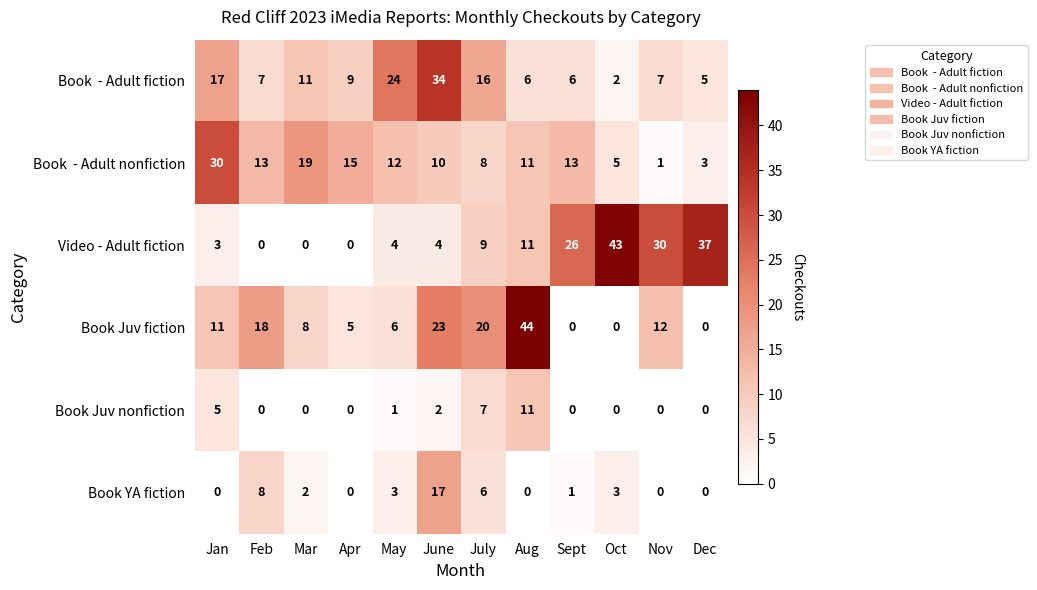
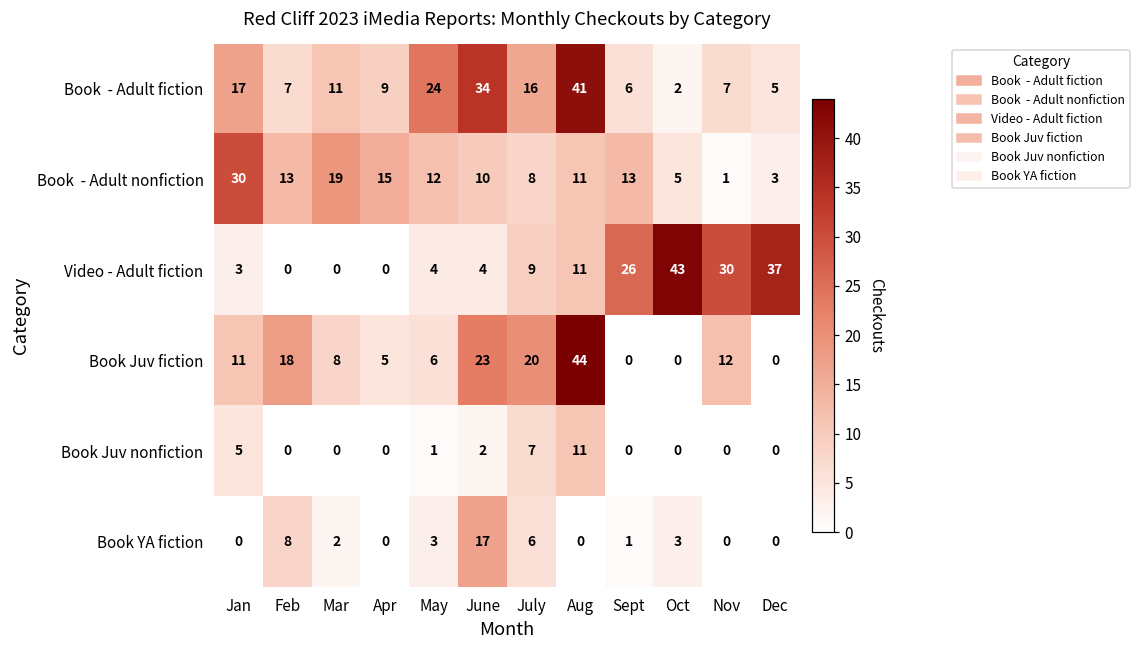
  {
    "Book - Adult fiction": {
      "Jan": 17,
      "Feb": 7,
      "Mar": 11,
      "Apr": 9,
      "May": 24,
      "June": 34,
      "July": 16,
-     "Aug": 6,
+     "Aug": 41,
      "Sept": 6,
      "Oct": 2,
      "Nov": 7,
      "Dec": 5
    },
    "Book - Adult nonfiction": {
      "Jan": 30,
      "Feb": 13,
      "Mar": 19,
      "Apr": 15,
      "May": 12,
      "June": 10,
      "July": 8,
      "Aug": 11,
      "Sept": 13,
      "Oct": 5,
      "Nov": 1,
      "Dec": 3
    },
    "Video - Adult fiction": {
      "Jan": 3,
      "Feb": 0,
      "Mar": 0,
      "Apr": 0,
      "May": 4,
      "June": 4,
      "July": 9,
      "Aug": 11,
      "Sept": 26,
      "Oct": 43,
      "Nov": 30,
      "Dec": 37
    },
    "Book Juv fiction": {
      "Jan": 11,
      "Feb": 18,
      "Mar": 8,
      "Apr": 5,
      "May": 6,
      "June": 23,
      "July": 20,
      "Aug": 44,
      "Sept": 0,
      "Oct": 0,
      "Nov": 12,
      "Dec": 0
    },
    "Book Juv nonfiction": {
      "Jan": 5,
      "Feb": 0,
      "Mar": 0,
      "Apr": 0,
      "May": 1,
      "June": 2,
      "July": 7,
      "Aug": 11,
      "Sept": 0,
      "Oct": 0,
      "Nov": 0,
      "Dec": 0
    },
    "Book YA fiction": {
      "Jan": 0,
      "Feb": 8,
      "Mar": 2,
      "Apr": 0,
      "May": 3,
      "June": 17,
      "July": 6,
      "Aug": 0,
      "Sept": 1,
      "Oct": 3,
      "Nov": 0,
      "Dec": 0
    }
  }
